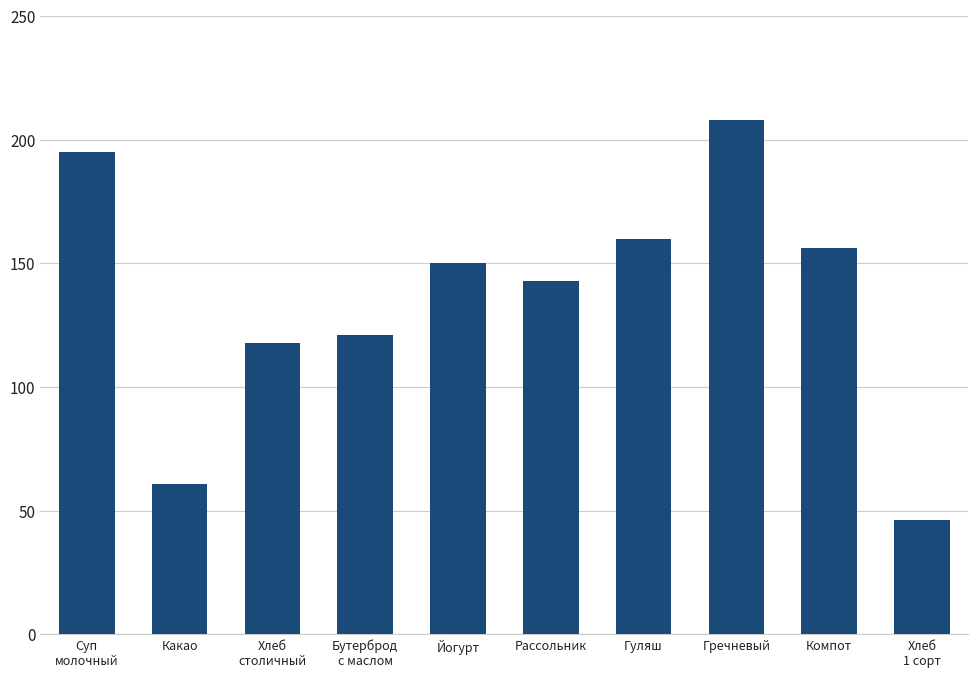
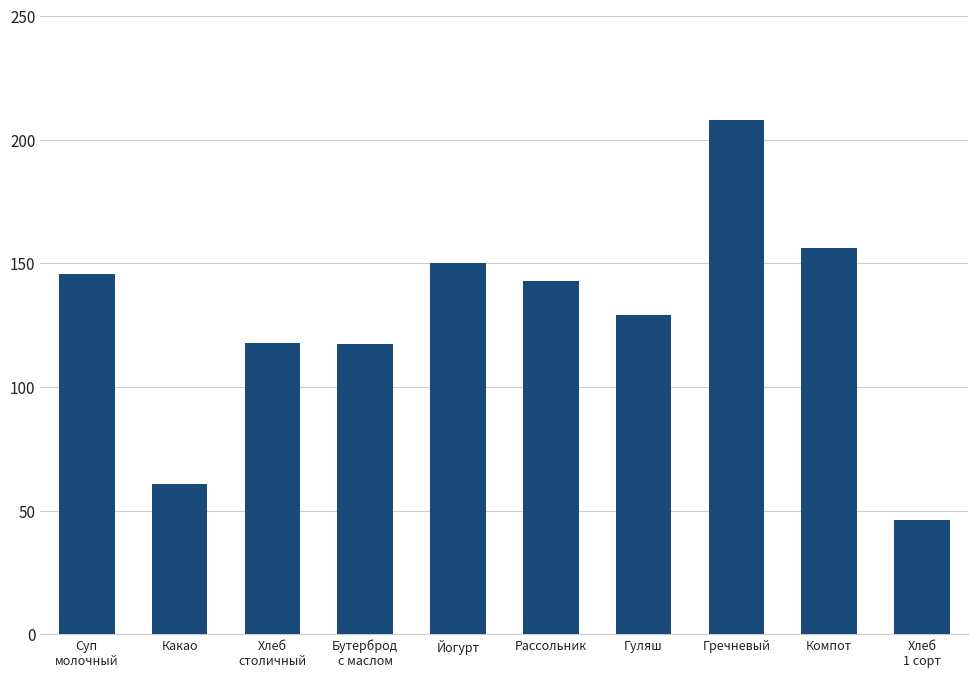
  {
-   "Суп молочный": 195,
+   "Суп молочный": 146,
    "Какао": 61,
    "Хлеб столичный": 118,
-   "Бутерброд с маслом": 121,
+   "Бутерброд с маслом": 117,
    "Йогурт": 150,
    "Рассольник": 143,
-   "Гуляш": 160,
+   "Гуляш": 129,
    "Гречневый": 208,
    "Компот": 156,
    "Хлеб 1 сорт": 46
  }
